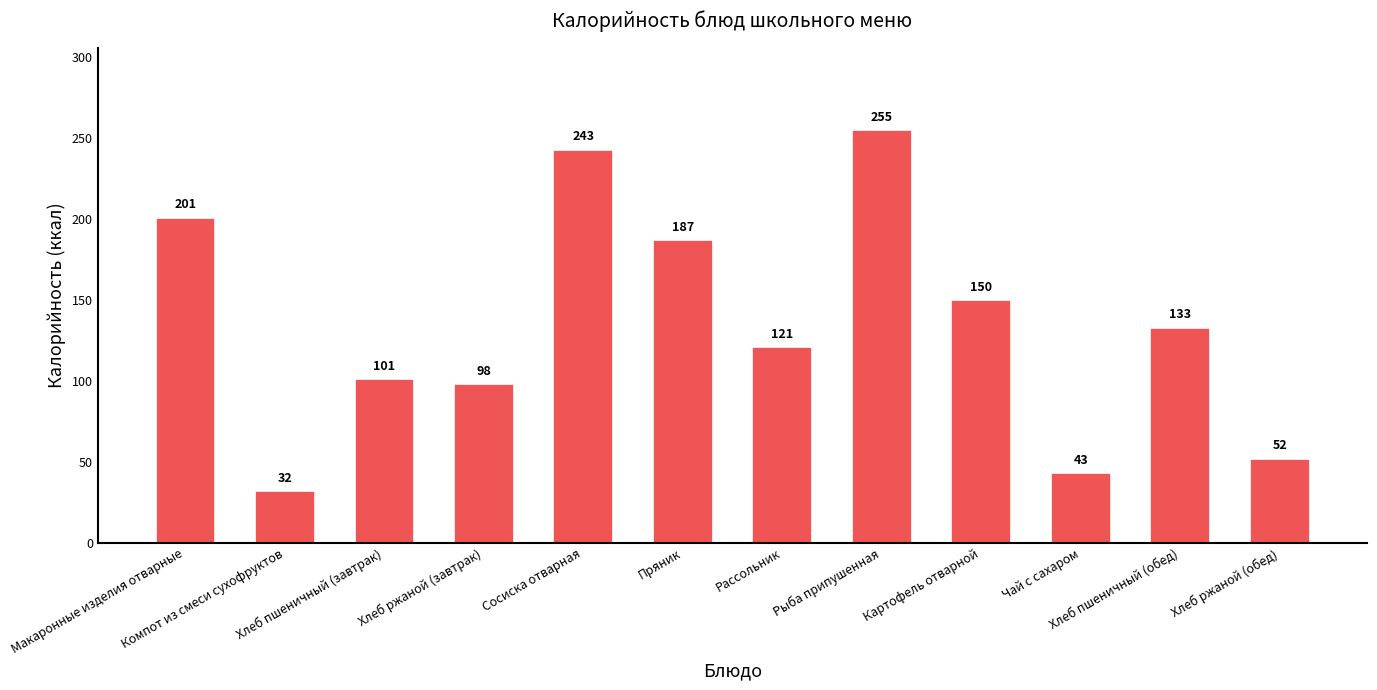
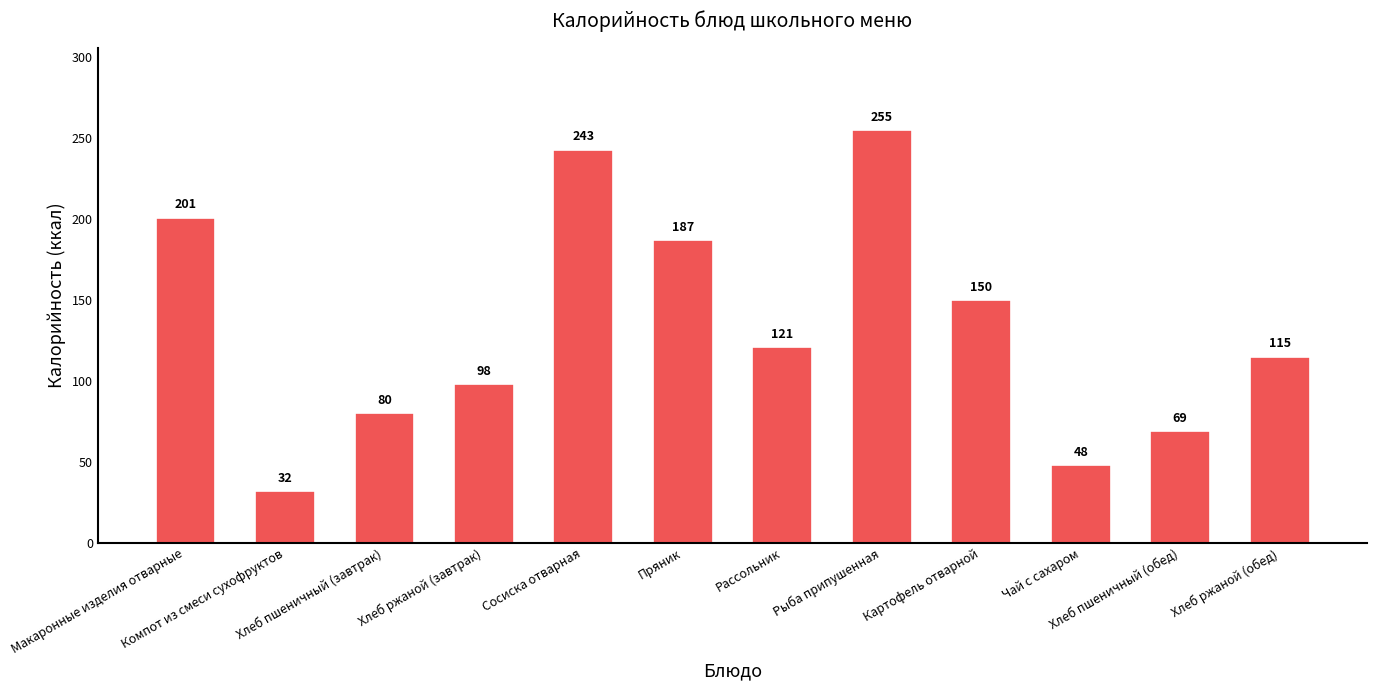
  {
    "Макаронные изделия отварные": 201,
    "Компот из смеси сухофруктов": 32,
-   "Хлеб пшеничный (завтрак)": 101,
+   "Хлеб пшеничный (завтрак)": 80,
    "Хлеб ржаной (завтрак)": 98,
    "Сосиска отварная": 243,
    "Пряник": 187,
    "Рассольник": 121,
    "Рыба припушенная": 255,
    "Картофель отварной": 150,
-   "Чай с сахаром": 43,
-   "Хлеб пшеничный (обед)": 133,
-   "Хлеб ржаной (обед)": 52
+   "Чай с сахаром": 48,
+   "Хлеб пшеничный (обед)": 69,
+   "Хлеб ржаной (обед)": 115
  }
